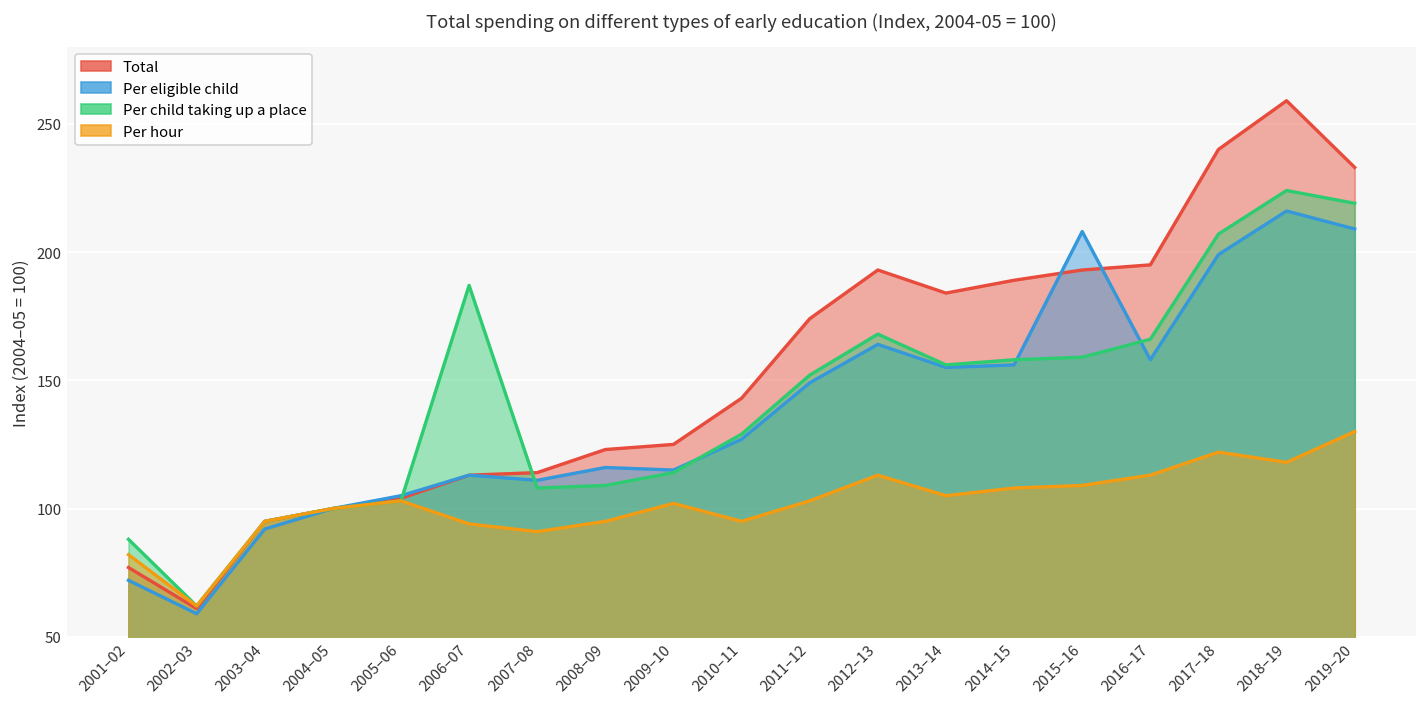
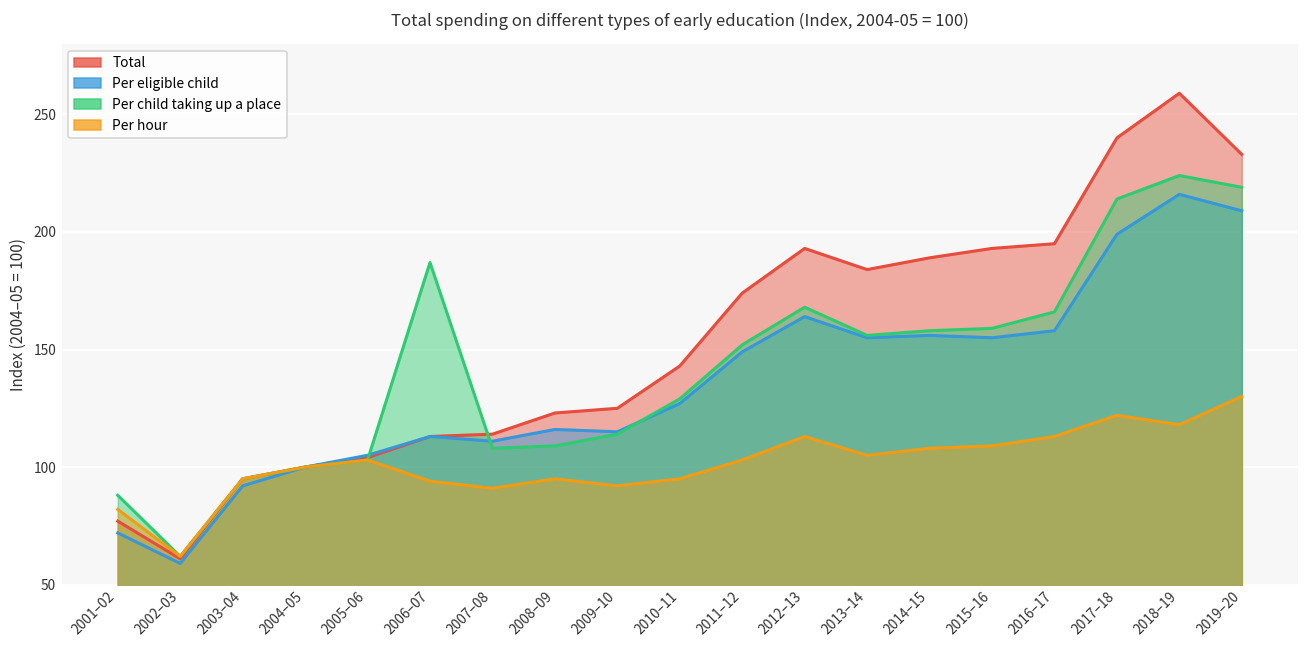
  {
    "Total": {
      "2001–02": 77,
      "2007–08": 114,
      "2008–09": 123,
      "2009–10": 125,
      "2010–11": 143,
      "2011–12": 174,
      "2012–13": 193,
      "2013–14": 184,
      "2014–15": 189,
      "2015–16": 193,
      "2016–17": 195,
      "2017–18": 240,
      "2018–19": 259,
      "2019–20": 233
    },
    "Per eligible child": {
      "2001–02": 72,
      "2002–03": 59,
      "2003–04": 92,
      "2007–08": 111,
      "2008–09": 116,
      "2010–11": 127,
      "2011–12": 149,
      "2012–13": 164,
      "2014–15": 156,
-     "2015–16": 208,
+     "2015–16": 155,
      "2016–17": 158,
      "2017–18": 199,
      "2018–19": 216,
      "2019–20": 209
    },
    "Per child taking up a place": {
      "2001–02": 88,
      "2006–07": 187,
      "2007–08": 108,
      "2008–09": 109,
      "2010–11": 129,
      "2011–12": 152,
      "2012–13": 168,
      "2014–15": 158,
      "2015–16": 159,
      "2016–17": 166,
-     "2017–18": 207,
+     "2017–18": 214,
      "2018–19": 224,
      "2019–20": 219
    },
    "Per hour": {
      "2001–02": 82,
      "2006–07": 94,
      "2007–08": 91,
      "2008–09": 95,
-     "2009–10": 102,
+     "2009–10": 92,
      "2010–11": 95,
      "2011–12": 103,
      "2012–13": 113,
      "2013–14": 105,
      "2014–15": 108,
      "2015–16": 109,
      "2016–17": 113,
      "2017–18": 122,
      "2018–19": 118,
      "2019–20": 130
    }
  }
